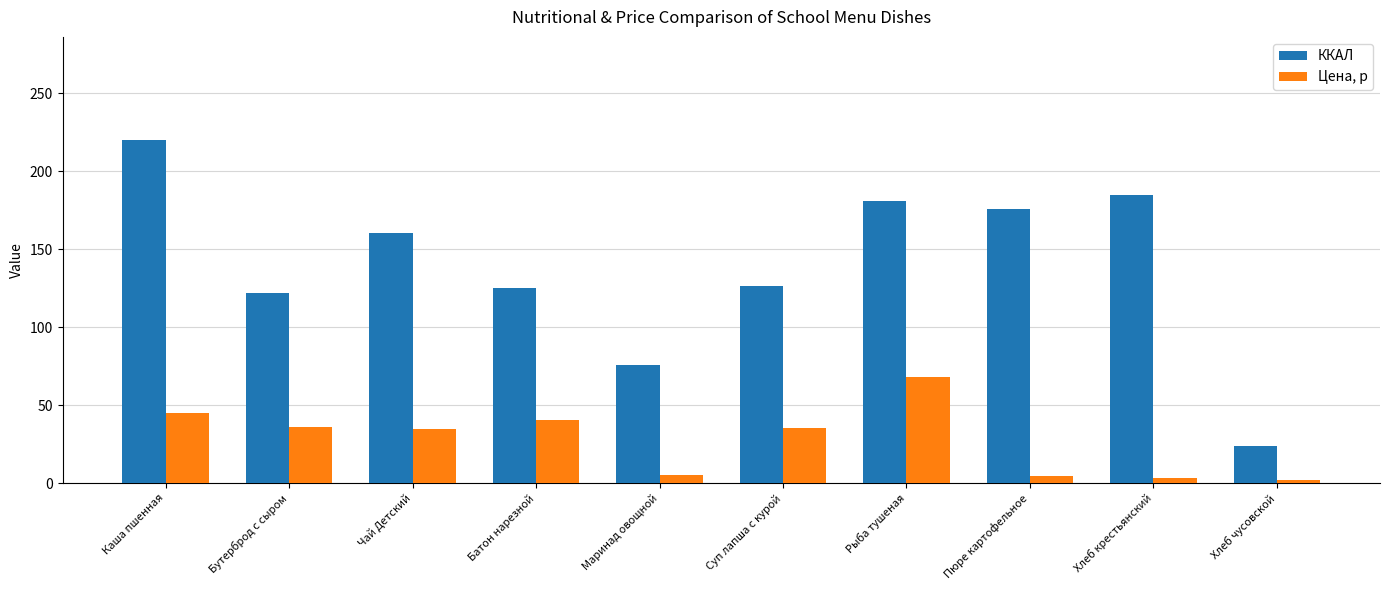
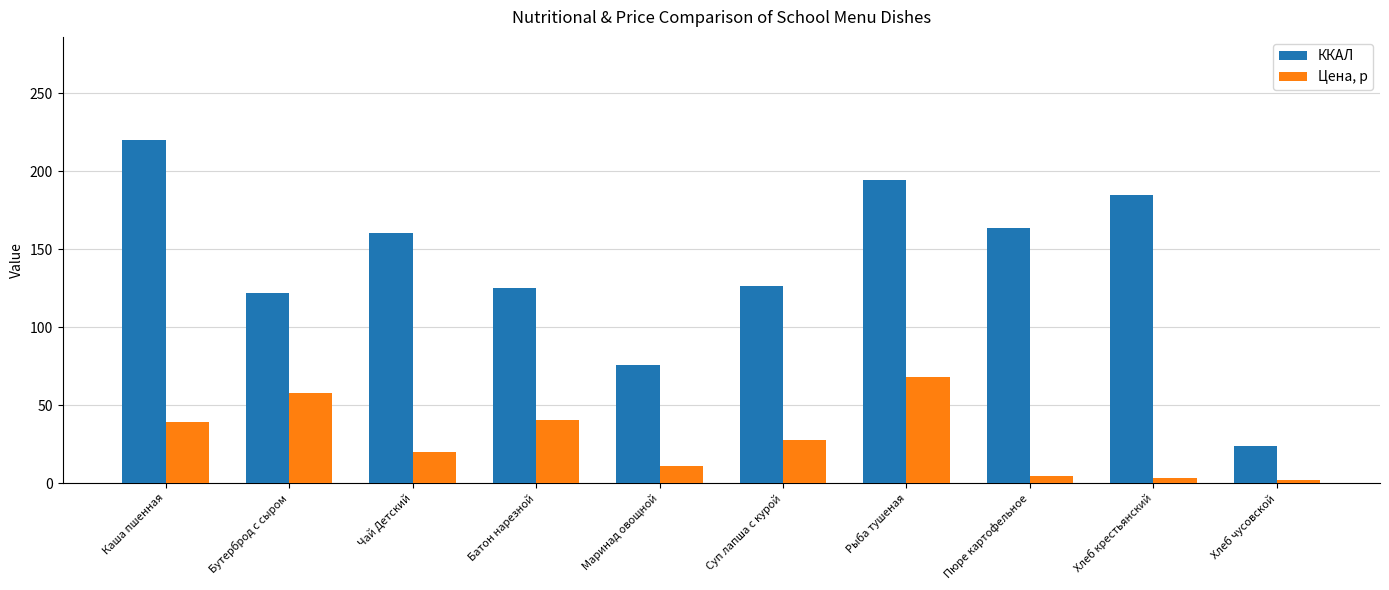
  {
    "ККАЛ": {
      "Каша пшенная": 220,
      "Бутерброд с сыром": 122,
      "Чай Детский": 160,
      "Батон нарезной": 125,
      "Маринад овощной": 75,
      "Суп лапша с курой": 126,
-     "Рыба тушеная": 181,
-     "Пюре картофельное": 176,
+     "Рыба тушеная": 195,
+     "Пюре картофельное": 164,
      "Хлеб крестьянский": 184,
      "Хлеб чусовской": 24
    },
    "Цена, р": {
-     "Каша пшенная": 45,
-     "Бутерброд с сыром": 36,
-     "Чай Детский": 35,
+     "Каша пшенная": 39,
+     "Бутерброд с сыром": 58,
+     "Чай Детский": 20,
      "Батон нарезной": 40,
-     "Маринад овощной": 5,
-     "Суп лапша с курой": 35,
+     "Маринад овощной": 11,
+     "Суп лапша с курой": 27,
      "Рыба тушеная": 68,
      "Пюре картофельное": 5,
      "Хлеб крестьянский": 3,
      "Хлеб чусовской": 2
    }
  }
